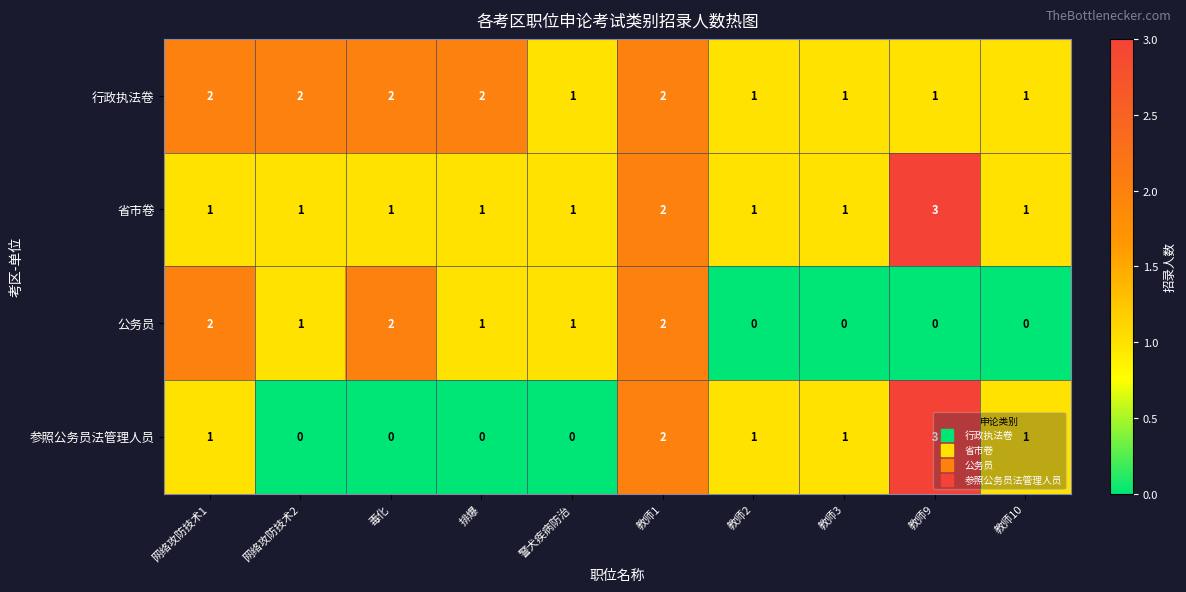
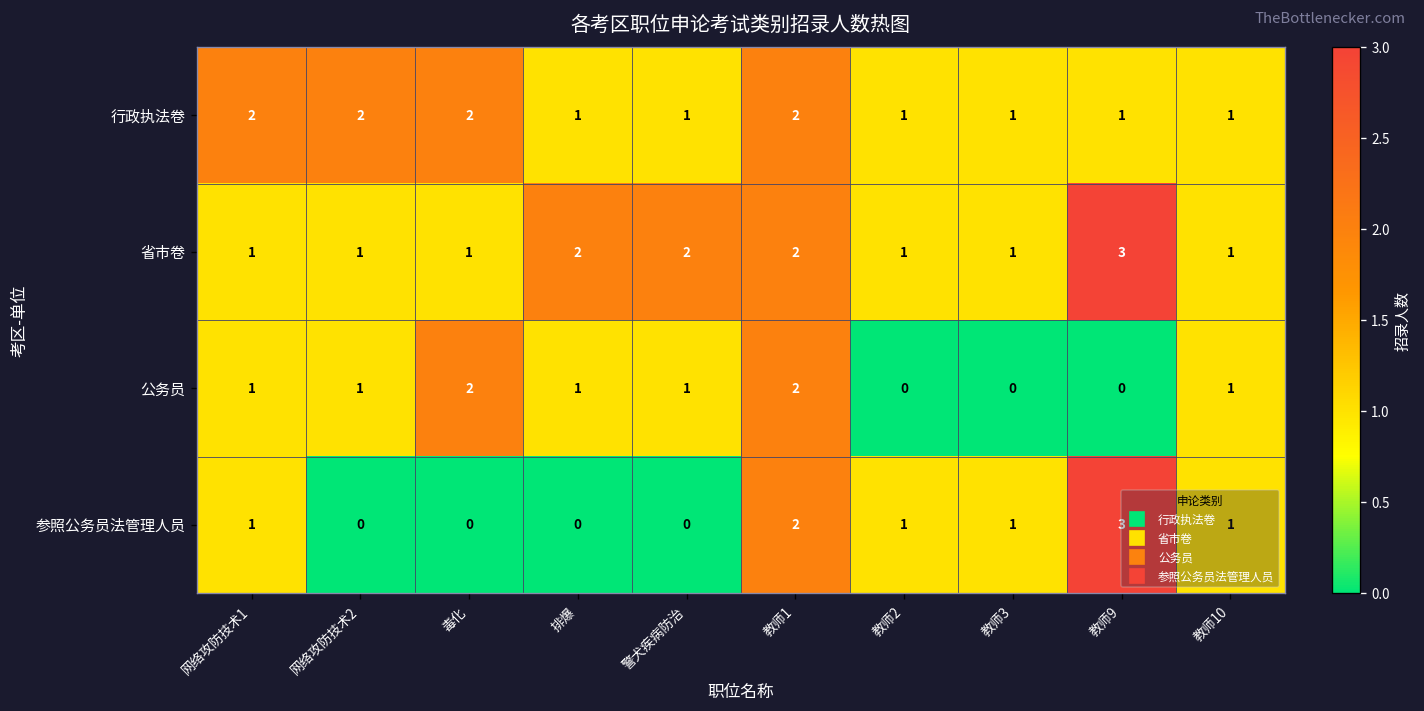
  {
    "行政执法卷": {
      "网络攻防技术1": 2,
      "网络攻防技术2": 2,
      "毒化": 2,
-     "排爆": 2,
+     "排爆": 1,
      "警犬疾病防治": 1,
      "教师1": 2,
      "教师2": 1,
      "教师3": 1,
      "教师9": 1,
      "教师10": 1
    },
    "省市卷": {
      "网络攻防技术1": 1,
      "网络攻防技术2": 1,
      "毒化": 1,
-     "排爆": 1,
-     "警犬疾病防治": 1,
+     "排爆": 2,
+     "警犬疾病防治": 2,
      "教师1": 2,
      "教师2": 1,
      "教师3": 1,
      "教师9": 3,
      "教师10": 1
    },
    "公务员": {
-     "网络攻防技术1": 2,
+     "网络攻防技术1": 1,
      "网络攻防技术2": 1,
      "毒化": 2,
      "排爆": 1,
      "警犬疾病防治": 1,
      "教师1": 2,
      "教师2": 0,
      "教师3": 0,
      "教师9": 0,
-     "教师10": 0
+     "教师10": 1
    },
    "参照公务员法管理人员": {
      "网络攻防技术1": 1,
      "网络攻防技术2": 0,
      "毒化": 0,
      "排爆": 0,
      "警犬疾病防治": 0,
      "教师1": 2,
      "教师2": 1,
      "教师3": 1
    }
  }
